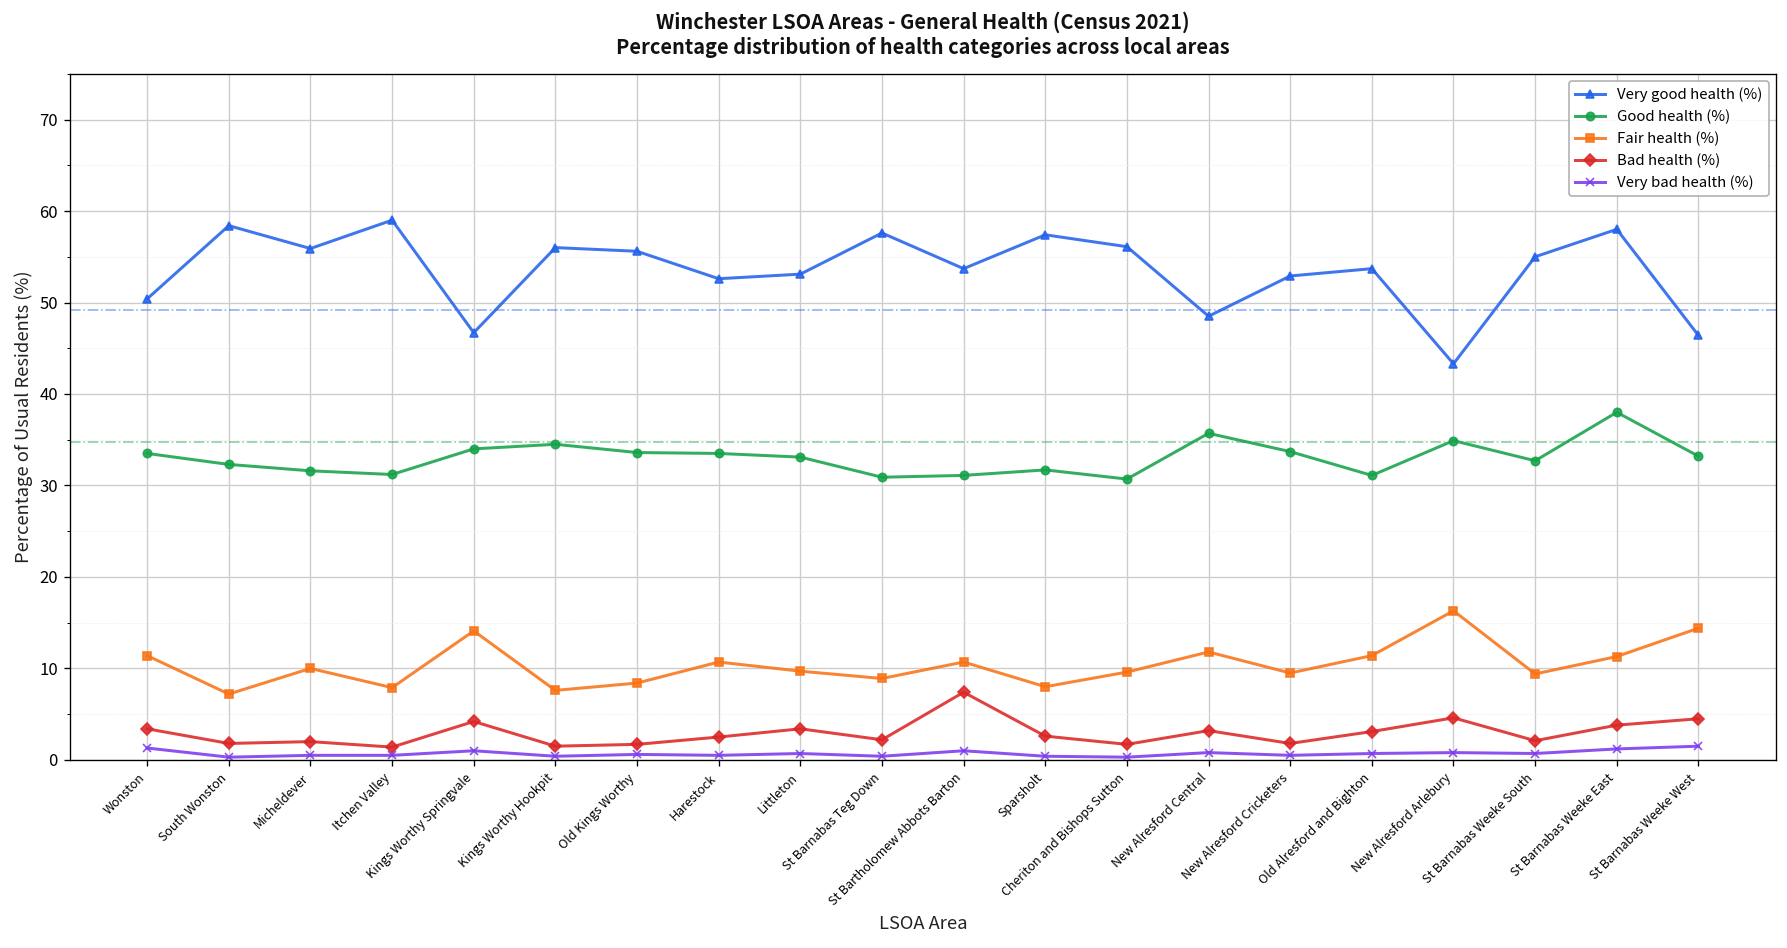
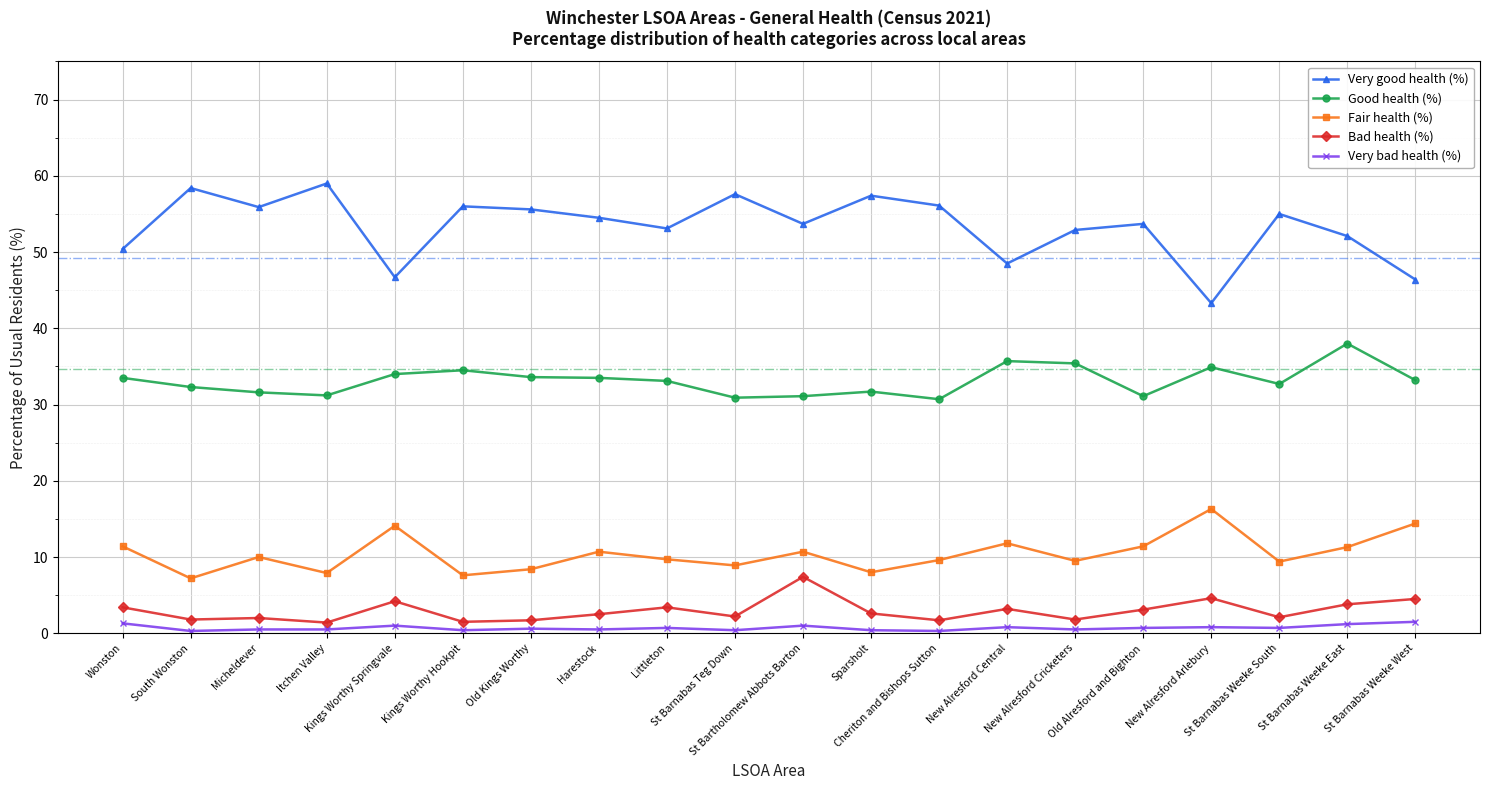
  {
    "Very good health (%)": {
      "Wonston": 50,
      "South Wonston": 58,
      "Micheldever": 56,
      "Itchen Valley": 59,
      "Kings Worthy Springvale": 47,
      "Kings Worthy Hookpit": 56,
      "Old Kings Worthy": 56,
-     "Harestock": 53,
+     "Harestock": 55,
      "Littleton": 53,
      "St Barnabas Teg Down": 58,
      "St Bartholomew Abbots Barton": 54,
      "Sparsholt": 57,
      "Cheriton and Bishops Sutton": 56,
      "New Alresford Central": 49,
      "New Alresford Cricketers": 53,
      "Old Alresford and Bighton": 54,
      "New Alresford Arlebury": 43,
      "St Barnabas Weeke South": 55,
-     "St Barnabas Weeke East": 58,
+     "St Barnabas Weeke East": 52,
      "St Barnabas Weeke West": 46
    },
    "Good health (%)": {
      "Wonston": 34,
      "South Wonston": 32,
      "Micheldever": 32,
      "Itchen Valley": 31,
      "Kings Worthy Springvale": 34,
      "Kings Worthy Hookpit": 35,
      "Old Kings Worthy": 34,
      "Harestock": 34,
      "Littleton": 33,
      "St Barnabas Teg Down": 31,
      "St Bartholomew Abbots Barton": 31,
      "Sparsholt": 32,
      "Cheriton and Bishops Sutton": 31,
      "New Alresford Central": 36,
-     "New Alresford Cricketers": 34,
+     "New Alresford Cricketers": 35,
      "Old Alresford and Bighton": 31,
      "New Alresford Arlebury": 35,
      "St Barnabas Weeke South": 33,
      "St Barnabas Weeke East": 38,
      "St Barnabas Weeke West": 33
    },
    "Fair health (%)": {
      "Wonston": 11,
      "South Wonston": 7,
      "Micheldever": 10,
      "Itchen Valley": 8,
      "Kings Worthy Springvale": 14,
      "Kings Worthy Hookpit": 8,
      "Old Kings Worthy": 8,
      "Harestock": 11,
      "Littleton": 10,
      "St Barnabas Teg Down": 9,
      "St Bartholomew Abbots Barton": 11,
      "Sparsholt": 8,
      "Cheriton and Bishops Sutton": 10,
      "New Alresford Central": 12,
      "New Alresford Cricketers": 10,
      "Old Alresford and Bighton": 11,
      "New Alresford Arlebury": 16,
      "St Barnabas Weeke South": 9,
      "St Barnabas Weeke East": 11,
      "St Barnabas Weeke West": 14
    },
    "Bad health (%)": {
      "Wonston": 3,
      "South Wonston": 2,
      "Micheldever": 2,
      "Itchen Valley": 1,
      "Kings Worthy Springvale": 4,
      "Kings Worthy Hookpit": 2,
      "Old Kings Worthy": 2,
      "Harestock": 3,
      "Littleton": 3,
      "St Barnabas Teg Down": 2,
      "St Bartholomew Abbots Barton": 7,
      "Sparsholt": 3,
      "Cheriton and Bishops Sutton": 2,
      "New Alresford Central": 3,
      "New Alresford Cricketers": 2,
      "Old Alresford and Bighton": 3,
      "New Alresford Arlebury": 5,
      "St Barnabas Weeke South": 2,
      "St Barnabas Weeke East": 4,
      "St Barnabas Weeke West": 5
    },
    "Very bad health (%)": {
      "Wonston": 1,
      "South Wonston": 0,
      "Micheldever": 1,
      "Itchen Valley": 1,
      "Kings Worthy Springvale": 1,
      "Kings Worthy Hookpit": 0,
      "Old Kings Worthy": 1,
      "Harestock": 1,
      "Littleton": 1,
      "St Barnabas Teg Down": 0,
      "St Bartholomew Abbots Barton": 1,
      "Sparsholt": 0,
      "Cheriton and Bishops Sutton": 0,
      "New Alresford Central": 1,
      "New Alresford Cricketers": 1,
      "Old Alresford and Bighton": 1,
      "New Alresford Arlebury": 1,
      "St Barnabas Weeke South": 1,
      "St Barnabas Weeke East": 1,
      "St Barnabas Weeke West": 2
    }
  }
